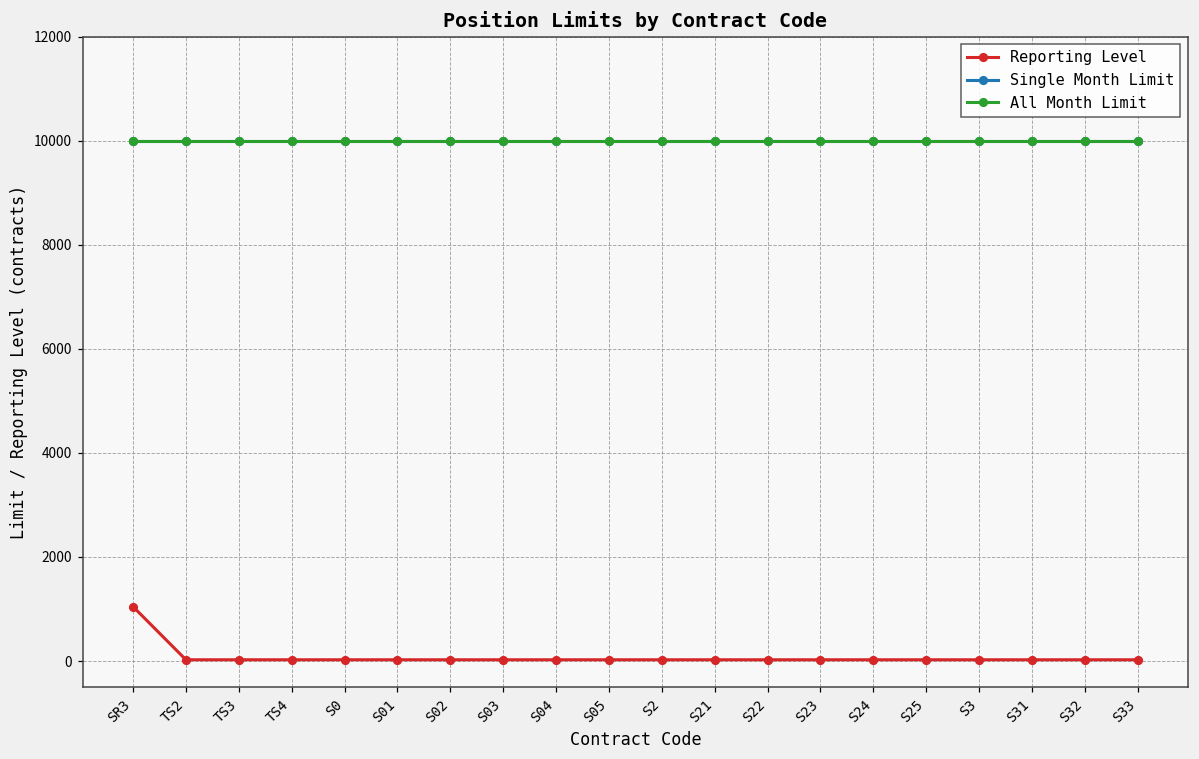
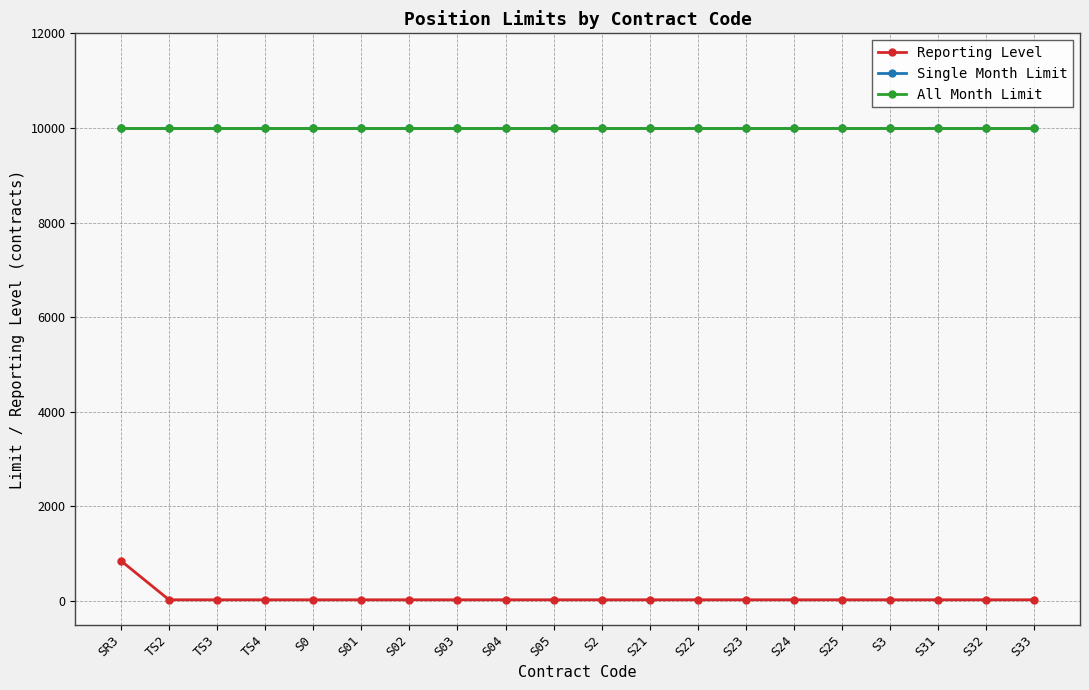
  {
    "Reporting Level": {
-     "SR3": 1000,
+     "SR3": 900,
      "TS2": 0,
      "TS3": 0,
      "TS4": 0,
      "S0": 0,
      "S01": 0,
      "S02": 0,
      "S03": 0,
      "S04": 0,
      "S05": 0,
      "S2": 0,
      "S21": 0,
      "S22": 0,
      "S23": 0,
      "S24": 0,
      "S25": 0,
      "S3": 0,
      "S31": 0,
      "S32": 0,
      "S33": 0
    },
    "All Month Limit": {
      "SR3": 10000,
      "TS2": 10000,
      "TS3": 10000,
      "TS4": 10000,
      "S0": 10000,
      "S01": 10000,
      "S02": 10000,
      "S03": 10000,
      "S04": 10000,
      "S05": 10000,
      "S2": 10000,
      "S21": 10000,
      "S22": 10000,
      "S23": 10000,
      "S24": 10000,
      "S25": 10000,
      "S3": 10000,
      "S31": 10000,
      "S32": 10000,
      "S33": 10000
    }
  }
